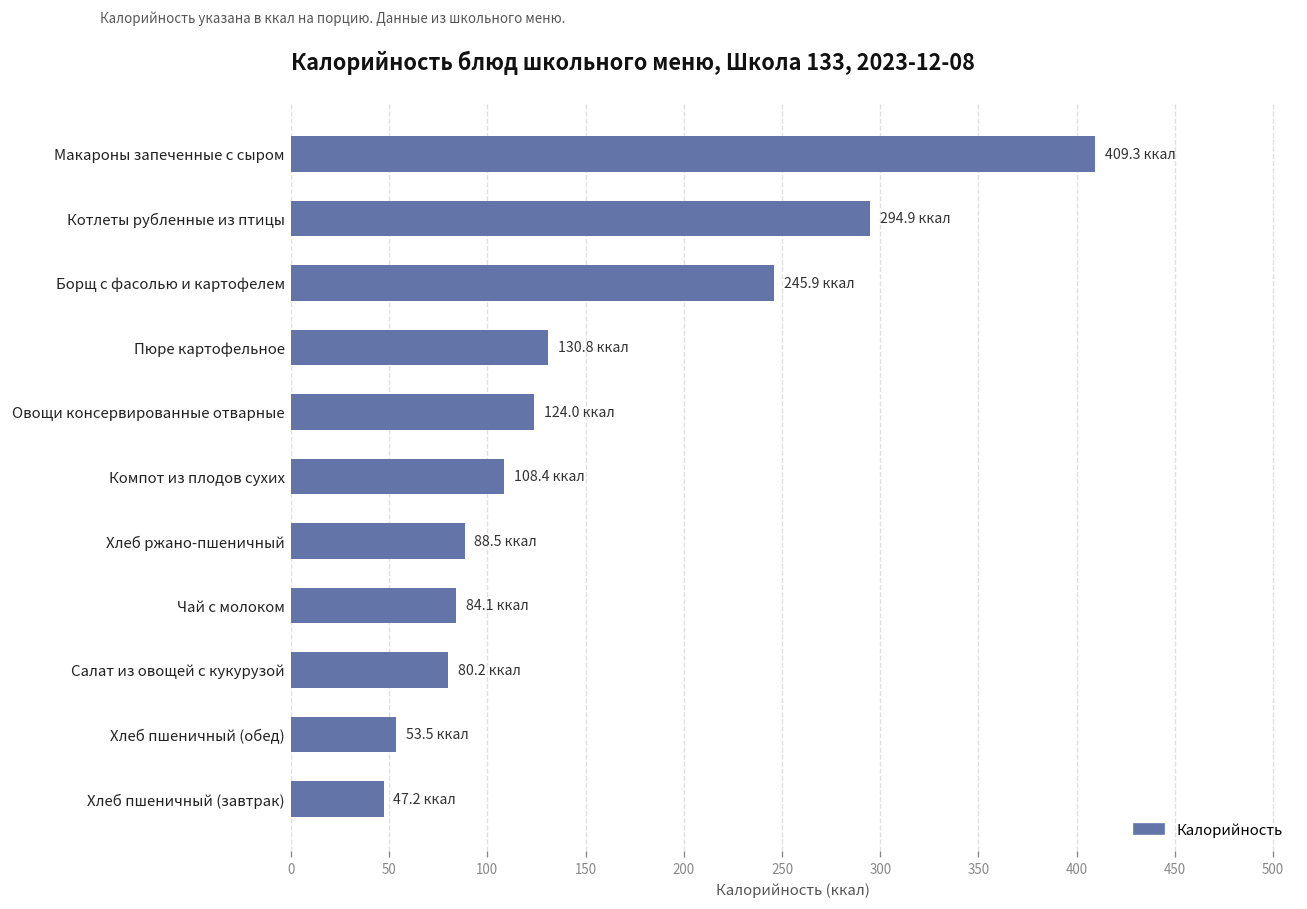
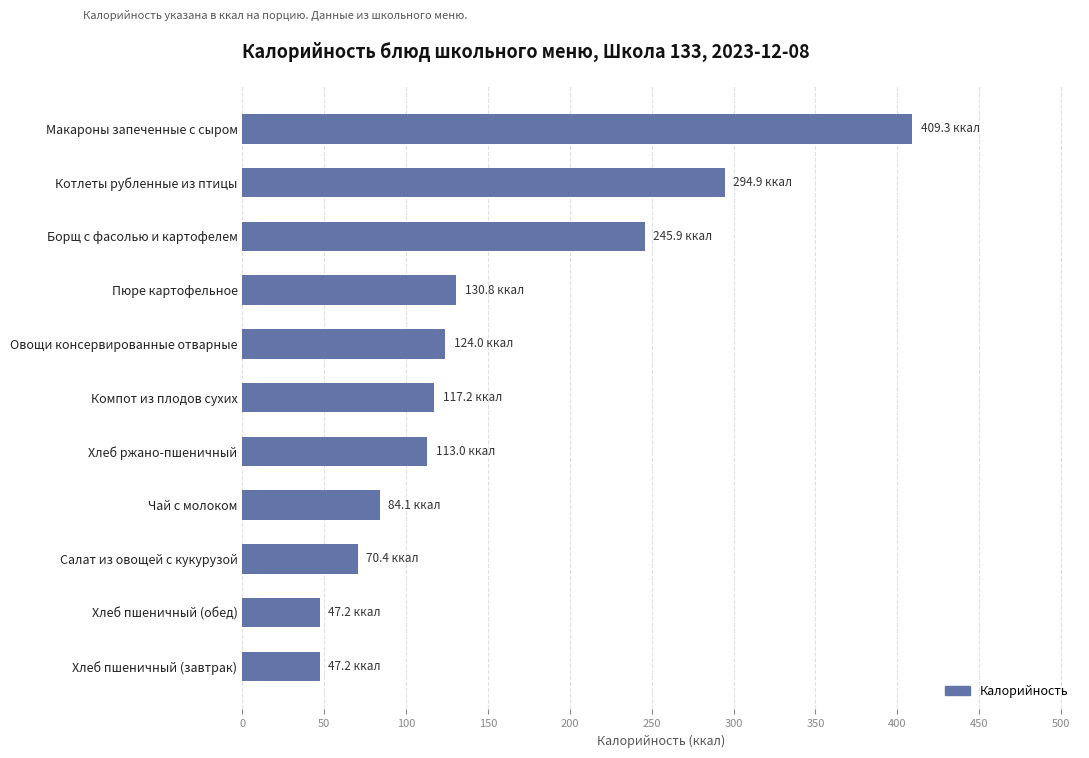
  {
    "Макароны запеченные с сыром": 409.3,
    "Котлеты рубленные из птицы": 294.9,
    "Борщ с фасолью и картофелем": 245.9,
    "Пюре картофельное": 130.8,
    "Овощи консервированные отварные": 124.0,
-   "Компот из плодов сухих": 108.4,
-   "Хлеб ржано-пшеничный": 88.5,
+   "Компот из плодов сухих": 117.2,
+   "Хлеб ржано-пшеничный": 113.0,
    "Чай с молоком": 84.1,
-   "Салат из овощей с кукурузой": 80.2,
-   "Хлеб пшеничный (обед)": 53.5,
+   "Салат из овощей с кукурузой": 70.4,
+   "Хлеб пшеничный (обед)": 47.2,
    "Хлеб пшеничный (завтрак)": 47.2
  }
